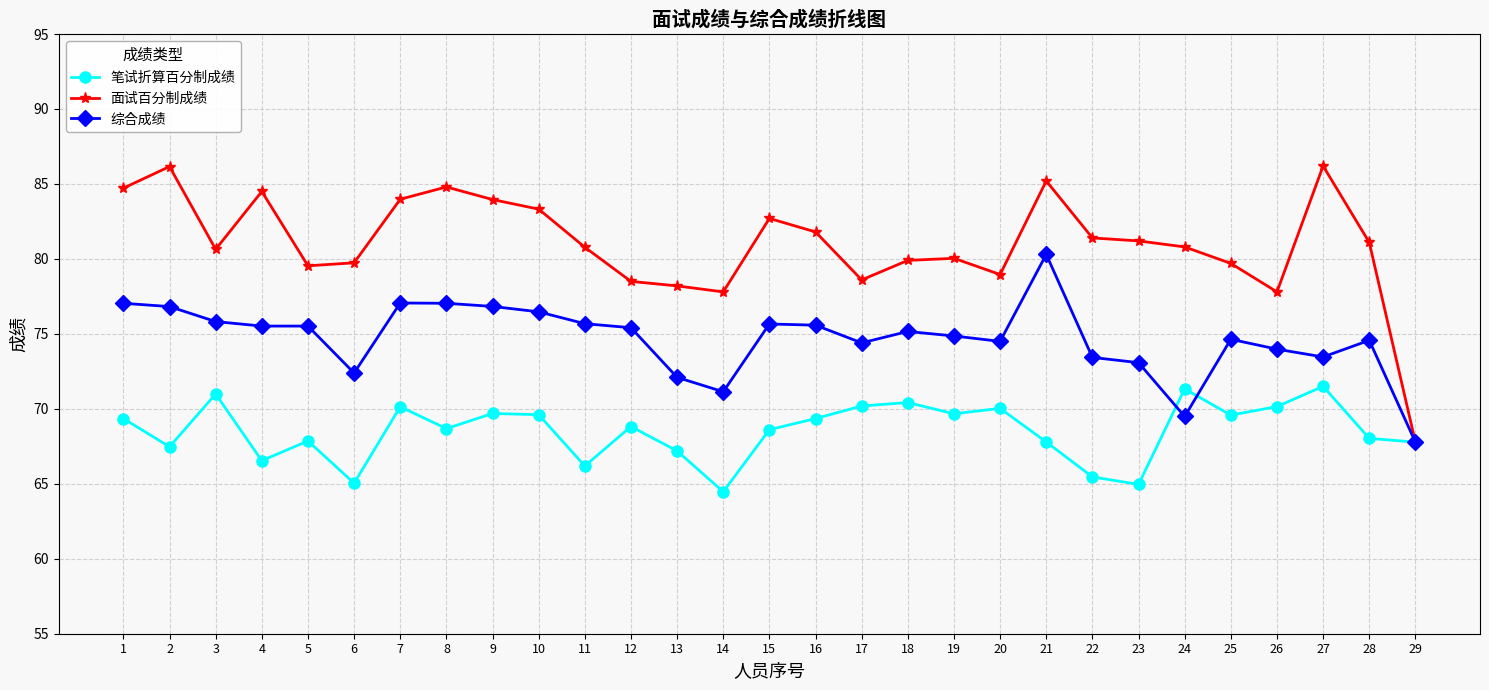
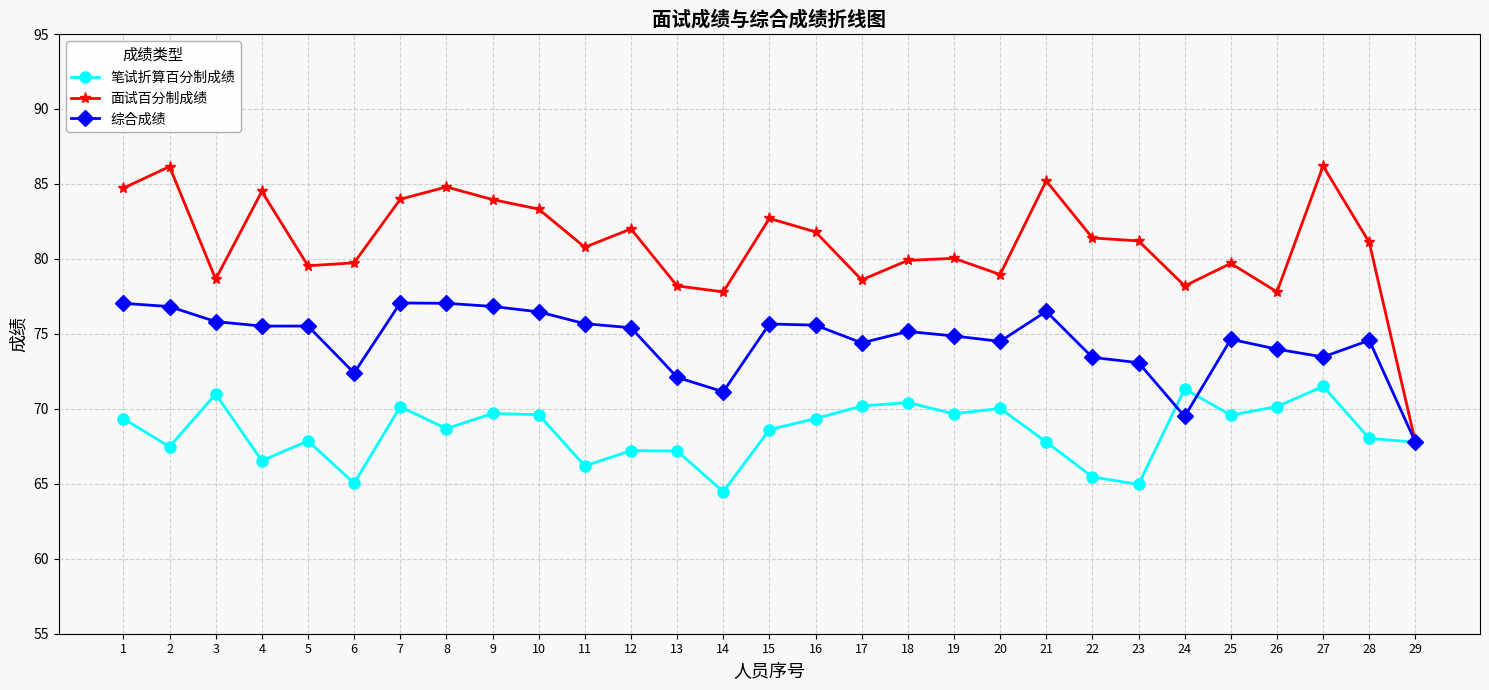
  {
    "笔试折算百分制成绩": {
      "1": 69.4,
      "2": 67.5,
      "3": 71.0,
      "4": 66.5,
      "5": 67.9,
      "6": 65.0,
      "7": 70.1,
      "8": 68.7,
      "9": 69.7,
      "10": 69.6,
      "11": 66.2,
-     "12": 68.8,
+     "12": 67.2,
      "13": 67.2,
      "14": 64.5,
      "15": 68.6,
      "16": 69.4,
      "17": 70.2,
      "18": 70.4,
      "19": 69.7,
      "20": 70.0,
      "21": 67.8,
      "22": 65.5,
      "23": 65.0,
      "24": 71.3,
      "25": 69.6,
      "26": 70.2,
      "27": 71.5,
      "28": 68.0
    },
    "面试百分制成绩": {
      "1": 84.7,
      "2": 86.2,
-     "3": 80.6,
+     "3": 78.7,
      "4": 84.5,
      "5": 79.5,
      "6": 79.7,
      "7": 84.0,
      "8": 84.8,
      "9": 84.0,
      "10": 83.3,
      "11": 80.8,
-     "12": 78.5,
+     "12": 82.0,
      "13": 78.2,
      "14": 77.8,
      "15": 82.7,
      "16": 81.8,
      "17": 78.6,
      "18": 79.9,
      "19": 80.0,
      "20": 79.0,
      "21": 85.2,
      "22": 81.4,
      "23": 81.2,
-     "24": 80.8,
+     "24": 78.2,
      "25": 79.7,
      "26": 77.8,
      "27": 86.2,
      "28": 81.1
    },
    "综合成绩": {
      "1": 77.0,
      "2": 76.8,
      "3": 75.8,
      "4": 75.5,
      "5": 75.5,
      "6": 72.4,
      "7": 77.1,
      "8": 77.0,
      "9": 76.8,
      "10": 76.5,
      "11": 75.7,
      "12": 75.4,
      "13": 72.1,
      "14": 71.1,
      "15": 75.7,
      "16": 75.6,
      "17": 74.4,
      "18": 75.2,
      "19": 74.9,
      "20": 74.5,
-     "21": 80.3,
+     "21": 76.5,
      "22": 73.4,
      "23": 73.1,
      "24": 69.5,
      "25": 74.6,
      "26": 74.0,
      "27": 73.5,
      "28": 74.6
    }
  }
